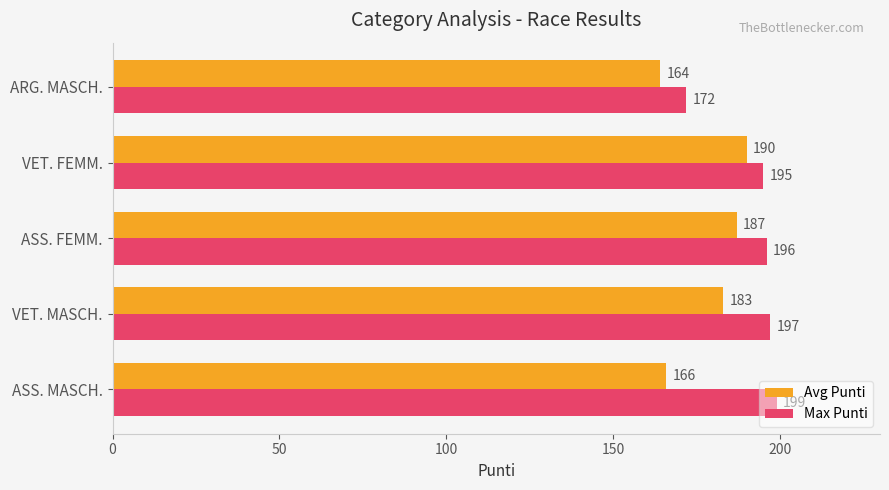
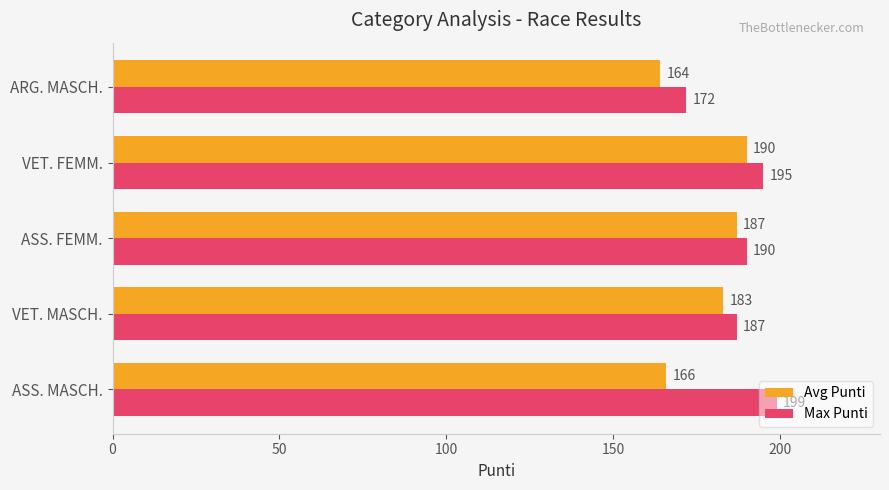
  {
    "Avg Punti": {
      "ARG. MASCH.": 164,
      "VET. FEMM.": 190,
      "ASS. FEMM.": 187,
      "VET. MASCH.": 183,
      "ASS. MASCH.": 166
    },
    "Max Punti": {
      "ARG. MASCH.": 172,
      "VET. FEMM.": 195,
-     "ASS. FEMM.": 196,
-     "VET. MASCH.": 197
+     "ASS. FEMM.": 190,
+     "VET. MASCH.": 187
    }
  }
